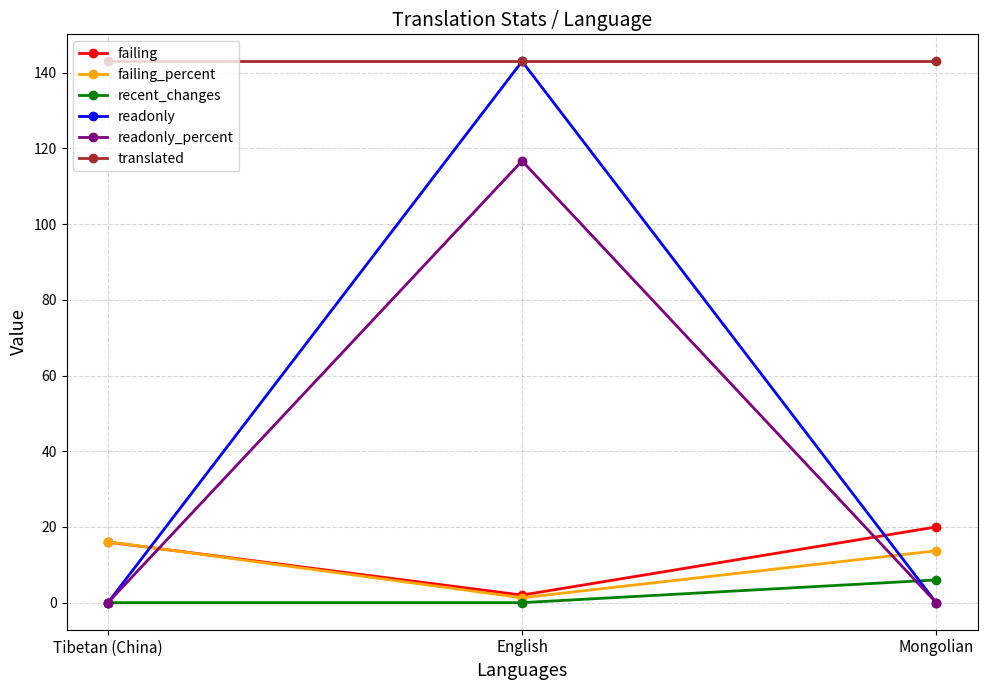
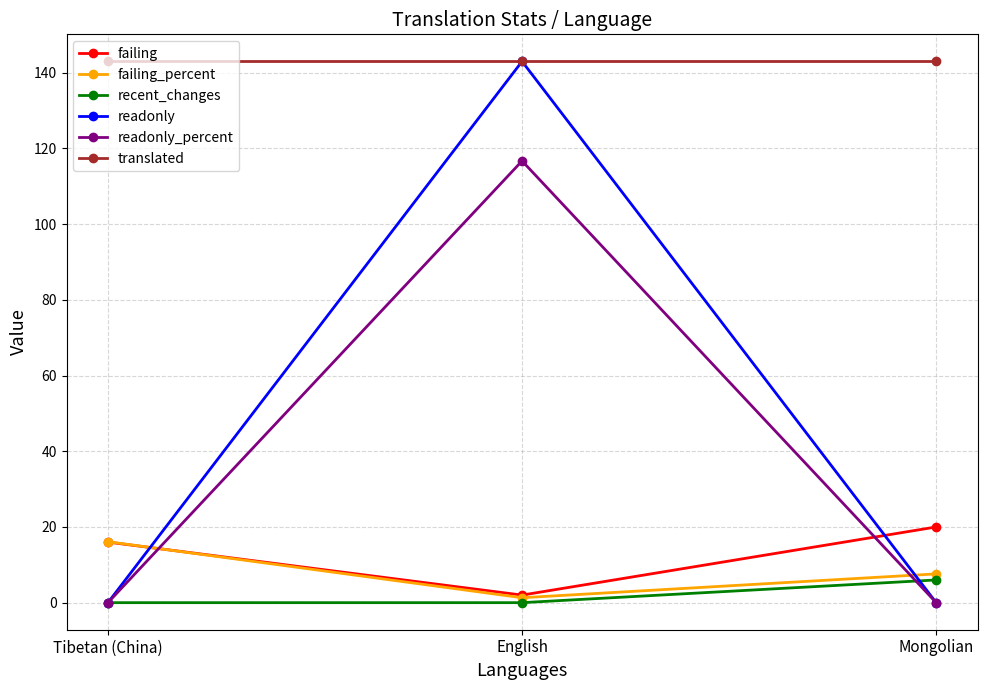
  {
    "failing": {
      "English": 2,
      "Mongolian": 20
    },
    "failing_percent": {
      "English": 1,
-     "Mongolian": 14
+     "Mongolian": 8
    },
    "recent_changes": {
      "English": 0,
      "Mongolian": 6
    },
    "readonly_percent": {
      "English": 117
    },
    "translated": {
      "Mongolian": 143
    }
  }
